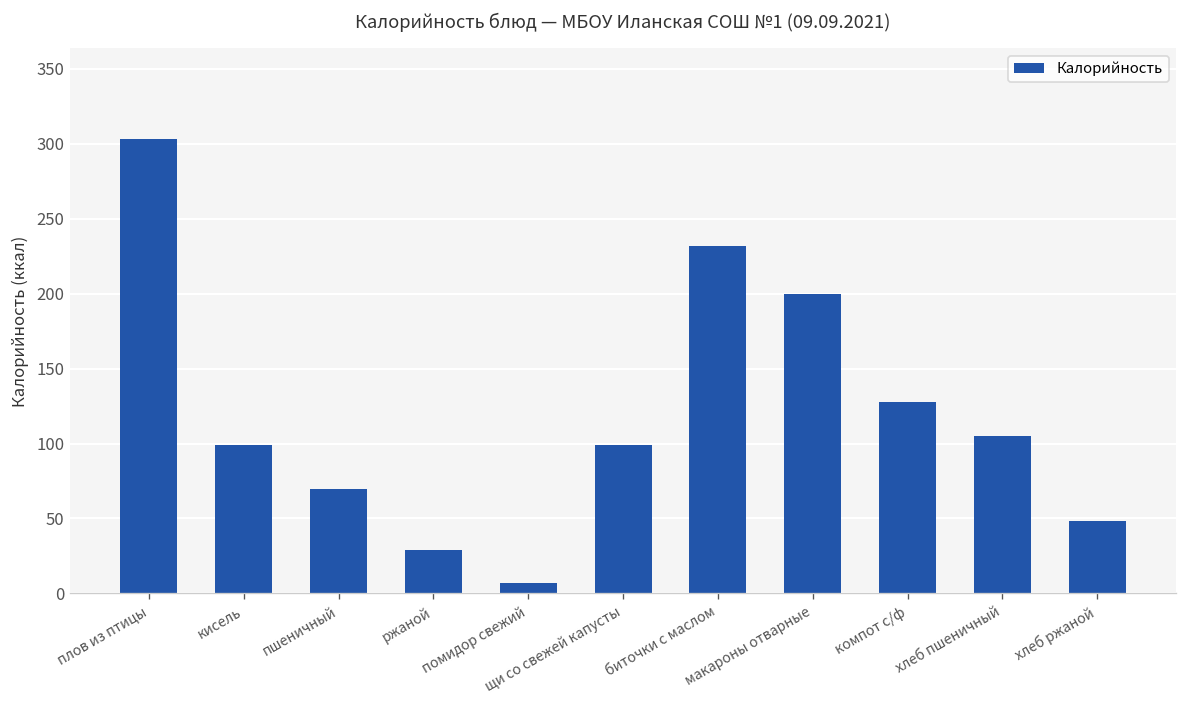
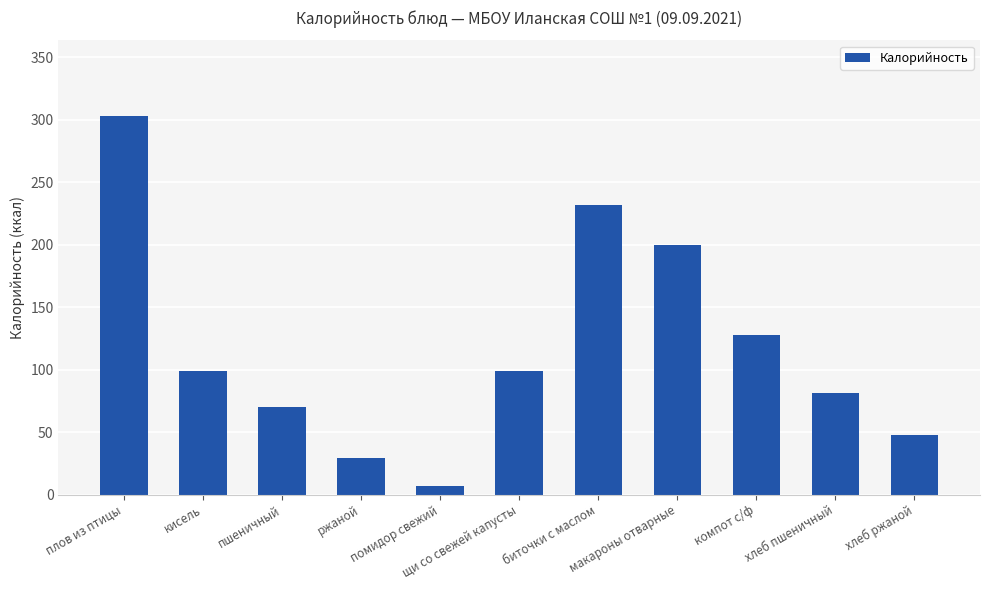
  {
    "плов из птицы": 303,
    "кисель": 99,
    "пшеничный": 70,
    "ржаной": 29,
    "помидор свежий": 7,
    "щи со свежей капусты": 99,
    "биточки с маслом": 232,
    "макароны отварные": 200,
    "компот с/ф": 128,
-   "хлеб пшеничный": 105,
+   "хлеб пшеничный": 81,
    "хлеб ржаной": 48
  }
